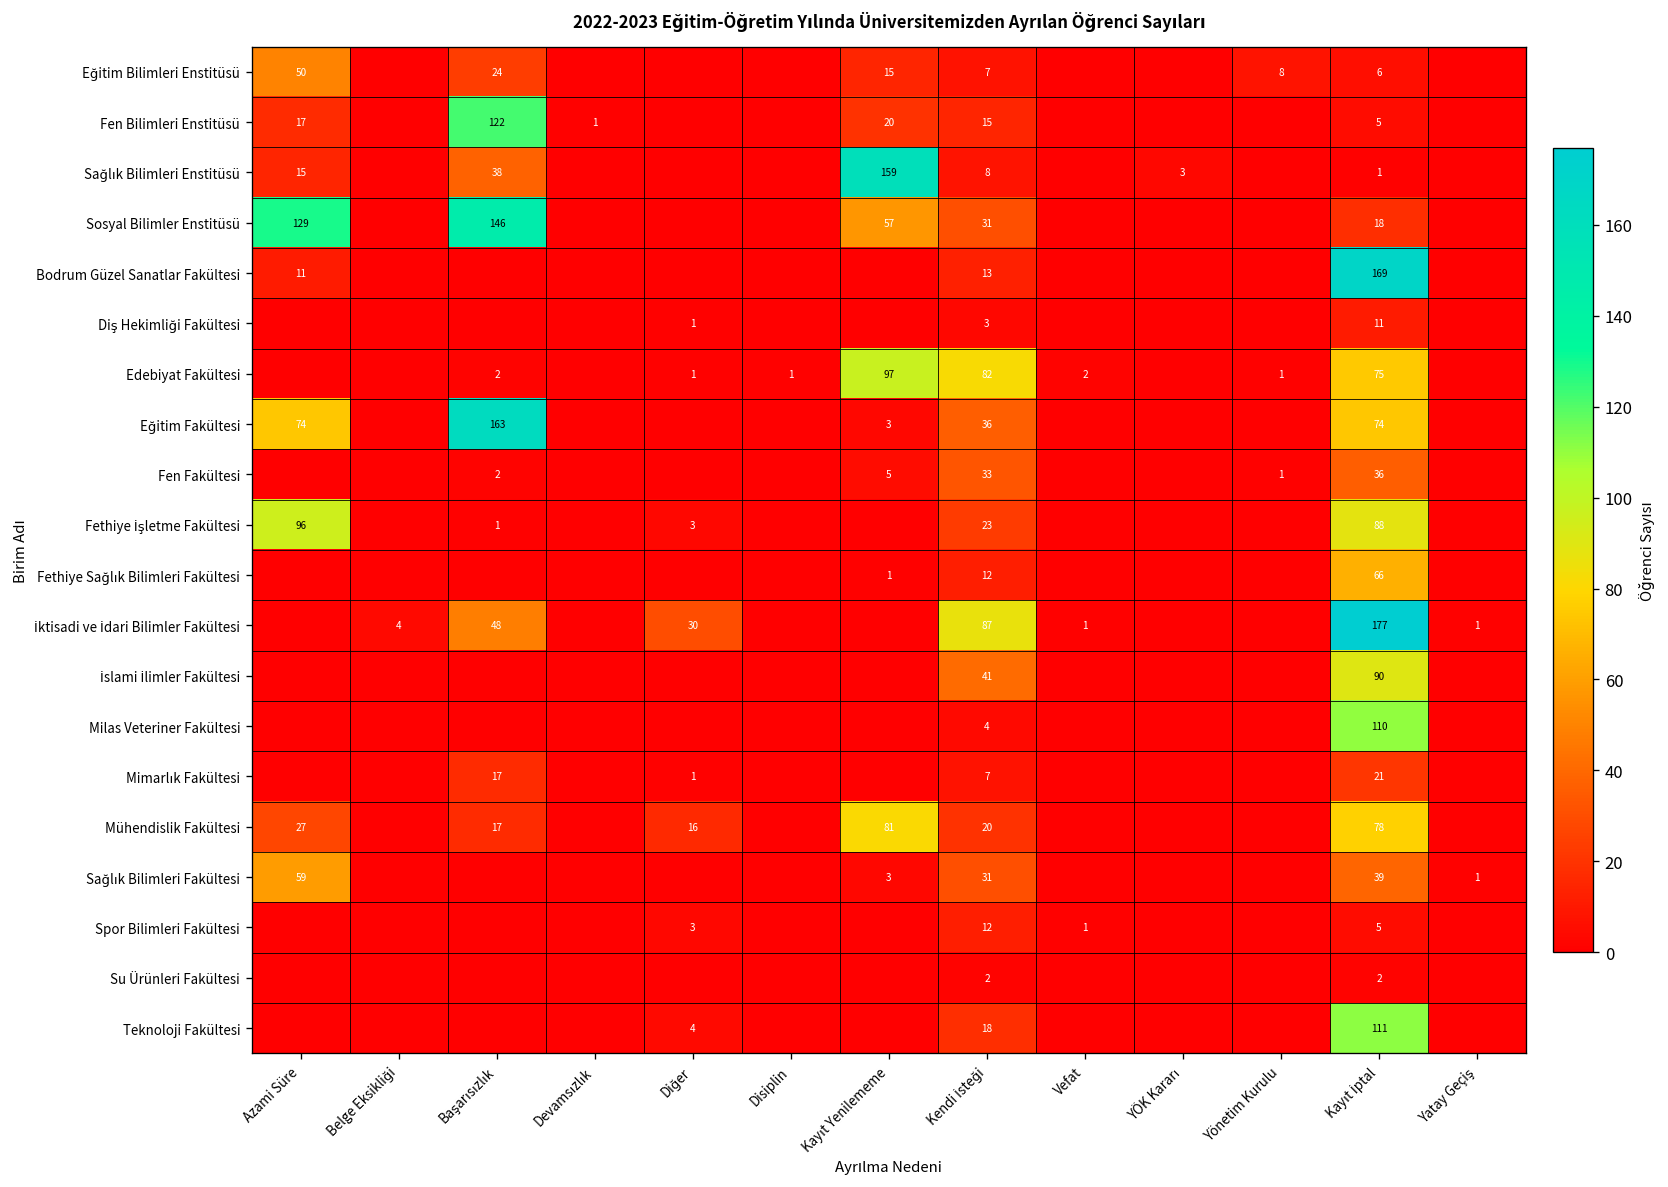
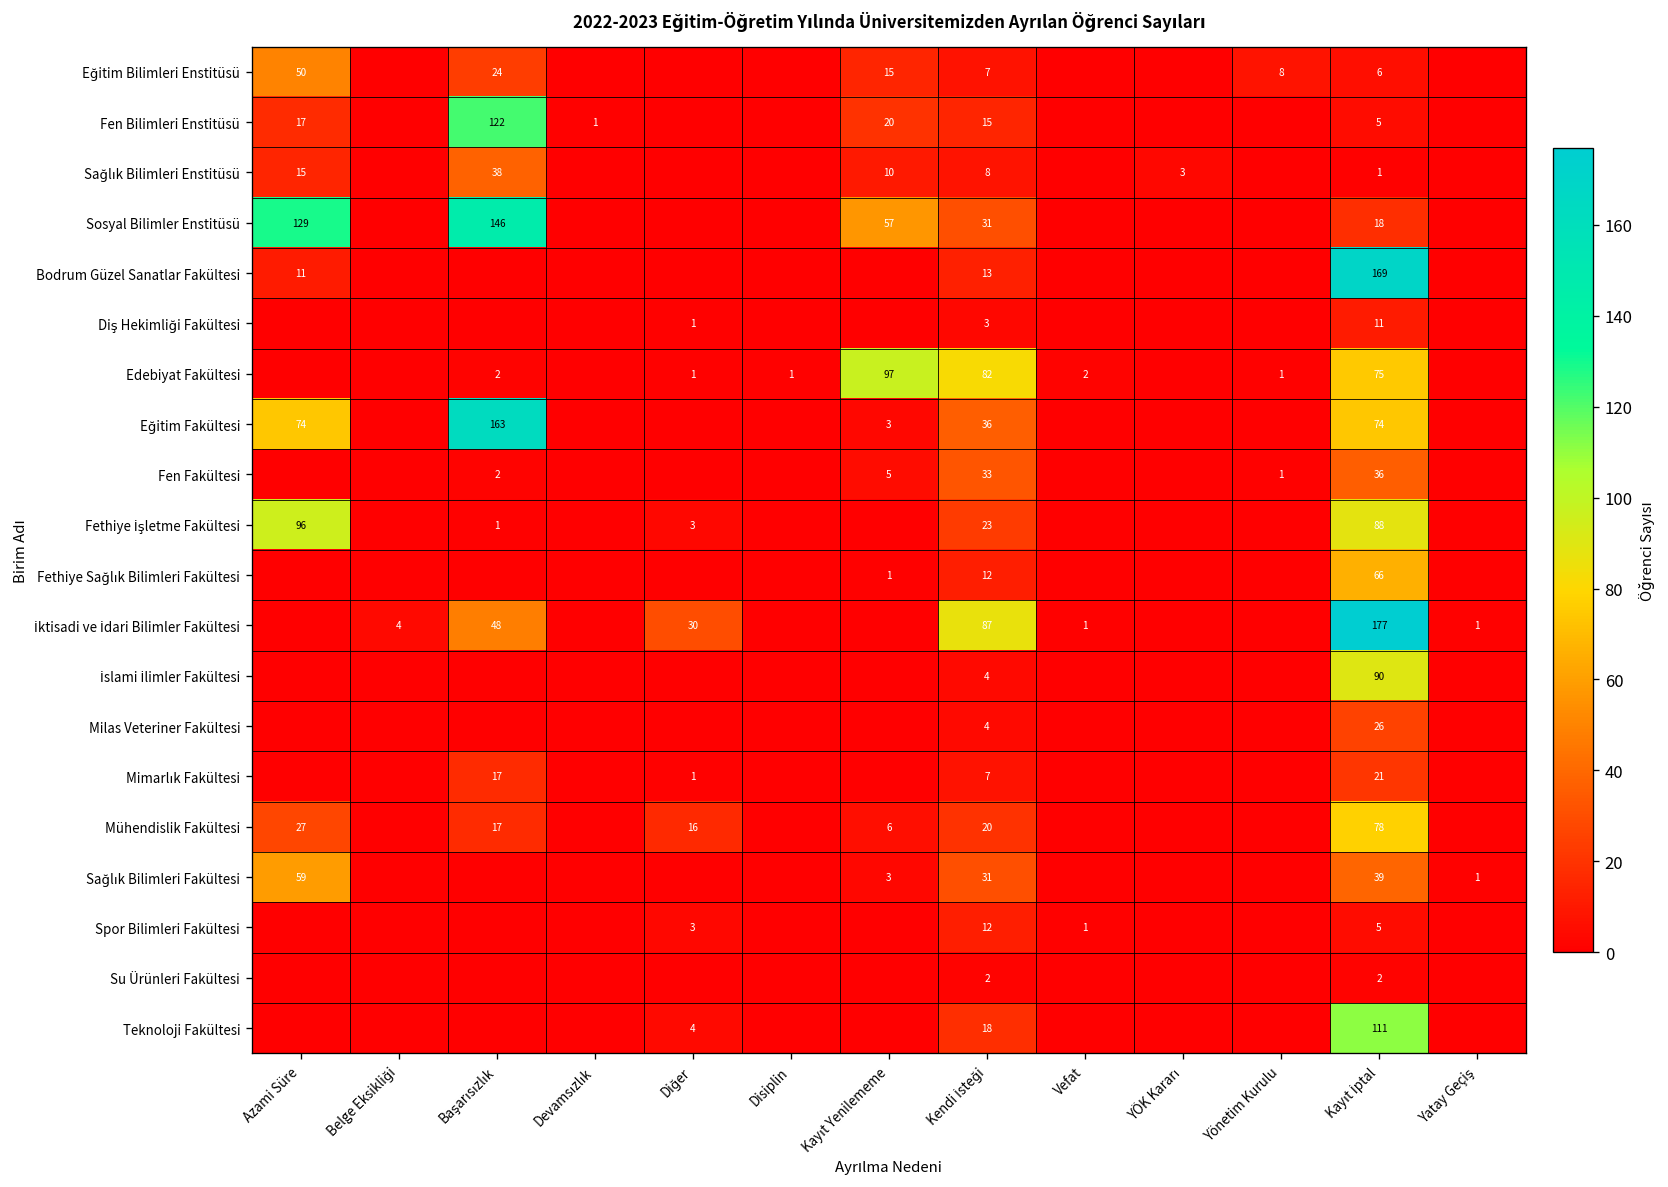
  {
    "Eğitim Bilimleri Enstitüsü": {
      "Azami Süre": 50,
      "Başarısızlık": 24,
      "Kayıt Yenilememe": 15,
      "Kendi İsteği": 7,
      "Yönetim Kurulu": 8,
      "Kayıt İptal": 6
    },
    "Fen Bilimleri Enstitüsü": {
      "Azami Süre": 17,
      "Başarısızlık": 122,
      "Devamsızlık": 1,
      "Kayıt Yenilememe": 20,
      "Kendi İsteği": 15,
      "Kayıt İptal": 5
    },
    "Sağlık Bilimleri Enstitüsü": {
      "Azami Süre": 15,
      "Başarısızlık": 38,
-     "Kayıt Yenilememe": 159,
+     "Kayıt Yenilememe": 10,
      "Kendi İsteği": 8,
      "YÖK Kararı": 3,
      "Kayıt İptal": 1
    },
    "Sosyal Bilimler Enstitüsü": {
      "Azami Süre": 129,
      "Başarısızlık": 146,
      "Kayıt Yenilememe": 57,
      "Kendi İsteği": 31,
      "Kayıt İptal": 18
    },
    "Bodrum Güzel Sanatlar Fakültesi": {
      "Azami Süre": 11,
      "Kendi İsteği": 13,
      "Kayıt İptal": 169
    },
    "Diş Hekimliği Fakültesi": {
      "Diğer": 1,
      "Kendi İsteği": 3,
      "Kayıt İptal": 11
    },
    "Edebiyat Fakültesi": {
      "Başarısızlık": 2,
      "Diğer": 1,
      "Disiplin": 1,
      "Kayıt Yenilememe": 97,
      "Kendi İsteği": 82,
      "Vefat": 2,
      "Yönetim Kurulu": 1,
      "Kayıt İptal": 75
    },
    "Eğitim Fakültesi": {
      "Azami Süre": 74,
      "Başarısızlık": 163,
      "Kayıt Yenilememe": 3,
      "Kendi İsteği": 36,
      "Kayıt İptal": 74
    },
    "Fen Fakültesi": {
      "Başarısızlık": 2,
      "Kayıt Yenilememe": 5,
      "Kendi İsteği": 33,
      "Yönetim Kurulu": 1,
      "Kayıt İptal": 36
    },
    "Fethiye İşletme Fakültesi": {
      "Azami Süre": 96,
      "Başarısızlık": 1,
      "Diğer": 3,
      "Kendi İsteği": 23,
      "Kayıt İptal": 88
    },
    "Fethiye Sağlık Bilimleri Fakültesi": {
      "Kayıt Yenilememe": 1,
      "Kendi İsteği": 12,
      "Kayıt İptal": 66
    },
    "İktisadi ve İdari Bilimler Fakültesi": {
      "Belge Eksikliği": 4,
      "Başarısızlık": 48,
      "Diğer": 30,
      "Kendi İsteği": 87,
      "Vefat": 1,
      "Kayıt İptal": 177,
      "Yatay Geçiş": 1
    },
    "İslami İlimler Fakültesi": {
-     "Kendi İsteği": 41,
+     "Kendi İsteği": 4,
      "Kayıt İptal": 90
    },
    "Milas Veteriner Fakültesi": {
      "Kendi İsteği": 4,
-     "Kayıt İptal": 110
+     "Kayıt İptal": 26
    },
    "Mimarlık Fakültesi": {
      "Başarısızlık": 17,
      "Diğer": 1,
      "Kendi İsteği": 7,
      "Kayıt İptal": 21
    },
    "Mühendislik Fakültesi": {
      "Azami Süre": 27,
      "Başarısızlık": 17,
      "Diğer": 16,
-     "Kayıt Yenilememe": 81,
+     "Kayıt Yenilememe": 6,
      "Kendi İsteği": 20,
      "Kayıt İptal": 78
    },
    "Sağlık Bilimleri Fakültesi": {
      "Azami Süre": 59,
      "Kayıt Yenilememe": 3,
      "Kendi İsteği": 31,
      "Kayıt İptal": 39,
      "Yatay Geçiş": 1
    },
    "Spor Bilimleri Fakültesi": {
      "Diğer": 3,
      "Kendi İsteği": 12,
      "Vefat": 1,
      "Kayıt İptal": 5
    },
    "Su Ürünleri Fakültesi": {
      "Kendi İsteği": 2,
      "Kayıt İptal": 2
    },
    "Teknoloji Fakültesi": {
      "Diğer": 4,
      "Kendi İsteği": 18,
      "Kayıt İptal": 111
    }
  }
